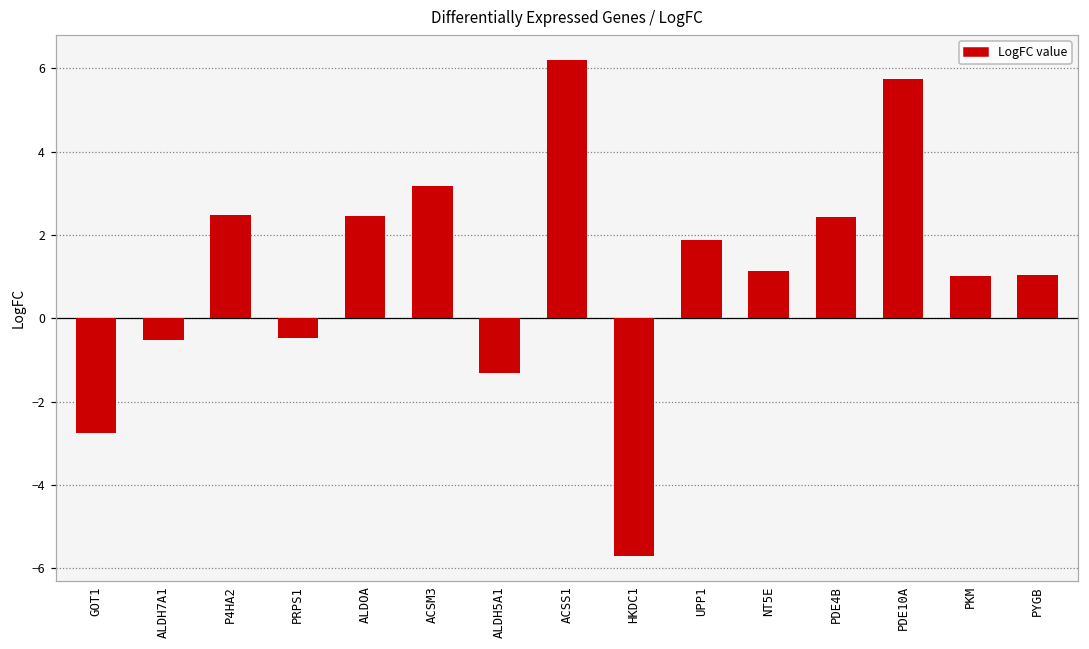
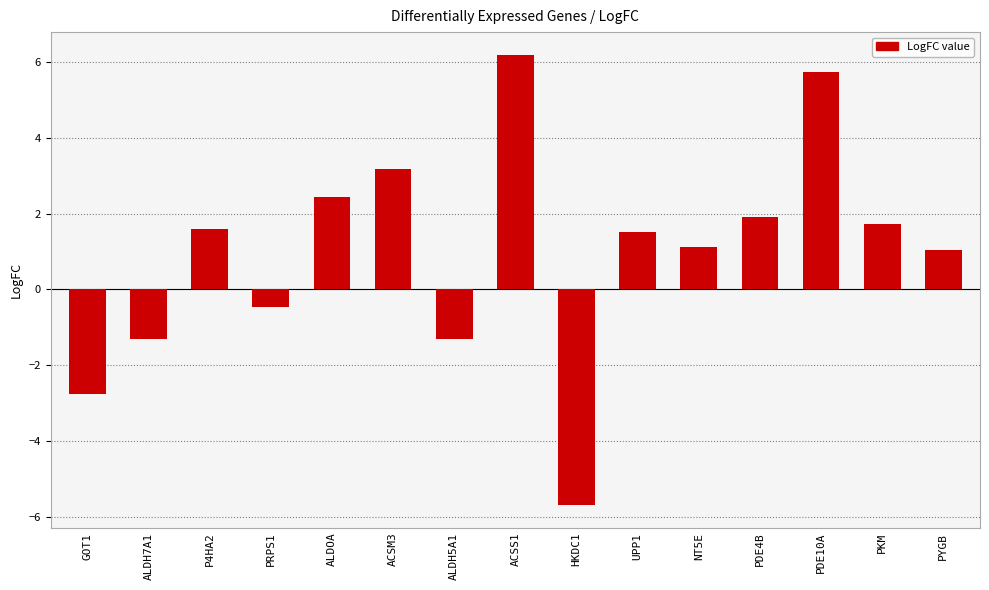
  {
    "GOT1": -2.8,
-   "ALDH7A1": -0.5,
-   "P4HA2": 2.5,
+   "ALDH7A1": -1.3,
+   "P4HA2": 1.6,
    "PRPS1": -0.5,
    "ALDOA": 2.4,
    "ACSM3": 3.2,
    "ALDH5A1": -1.3,
    "ACSS1": 6.2,
    "HKDC1": -5.7,
-   "UPP1": 1.9,
+   "UPP1": 1.5,
    "NT5E": 1.1,
-   "PDE4B": 2.4,
+   "PDE4B": 1.9,
    "PDE10A": 5.7,
-   "PKM": 1.0,
+   "PKM": 1.7,
    "PYGB": 1.0
  }
